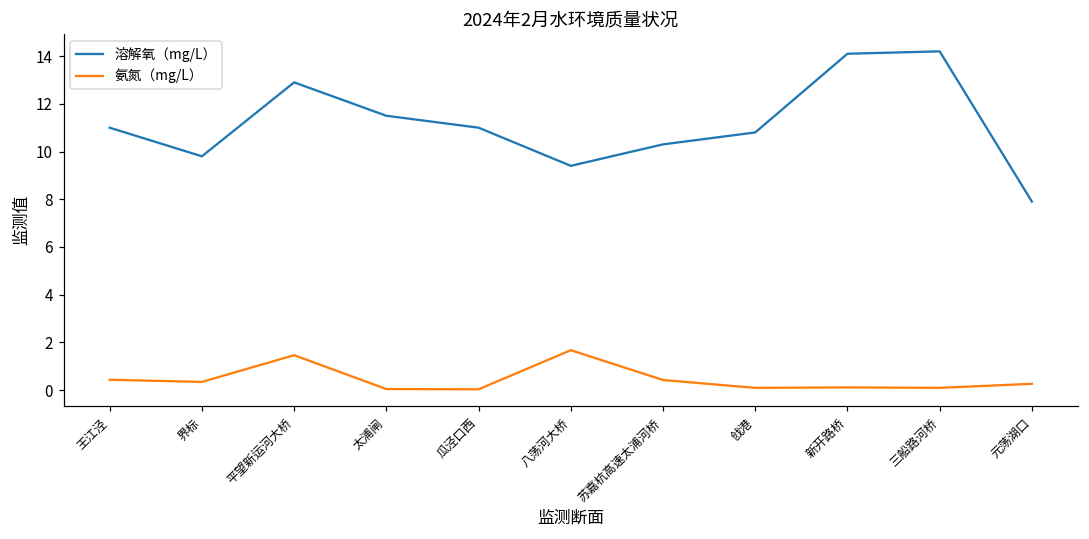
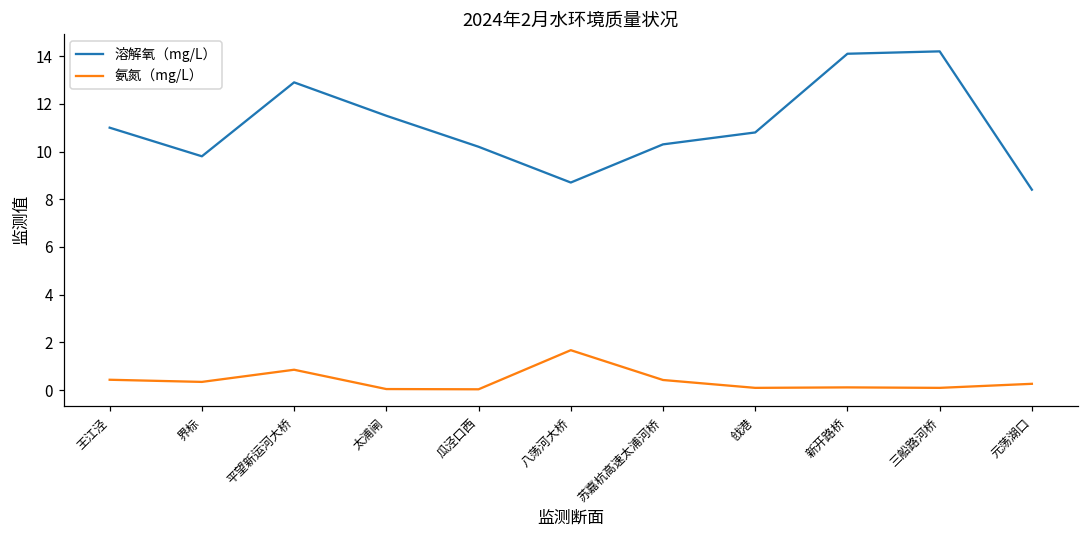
  {
    "溶解氧（mg/L）": {
      "王江泾": 11.0,
      "界标": 9.8,
      "平望新运河大桥": 12.9,
      "太浦闸": 11.5,
-     "瓜泾口西": 11.0,
-     "八荡河大桥": 9.4,
+     "瓜泾口西": 10.2,
+     "八荡河大桥": 8.7,
      "苏嘉杭高速太浦河桥": 10.3,
      "戗港": 10.8,
      "新开路桥": 14.1,
      "三船路河桥": 14.2,
-     "元荡湖口": 7.9
+     "元荡湖口": 8.4
    },
    "氨氮（mg/L）": {
      "王江泾": 0.4,
      "界标": 0.3,
-     "平望新运河大桥": 1.5,
+     "平望新运河大桥": 0.9,
      "太浦闸": 0.0,
      "瓜泾口西": 0.0,
      "八荡河大桥": 1.7,
      "苏嘉杭高速太浦河桥": 0.4,
      "戗港": 0.1,
      "新开路桥": 0.1,
      "三船路河桥": 0.1,
      "元荡湖口": 0.3
    }
  }
